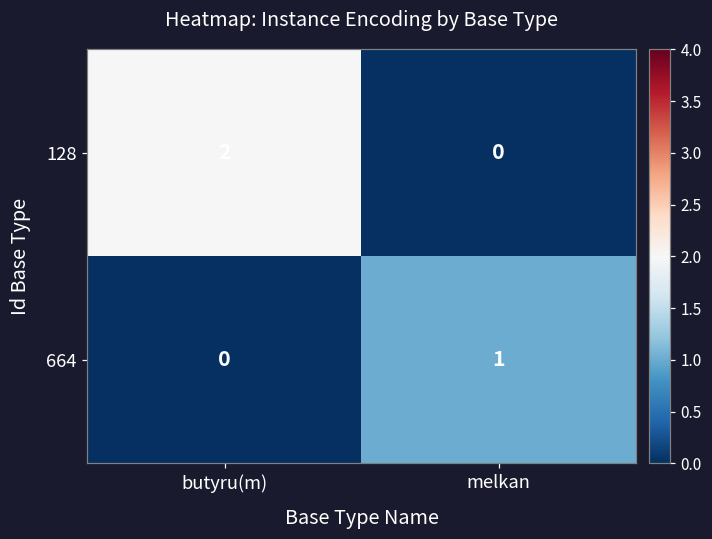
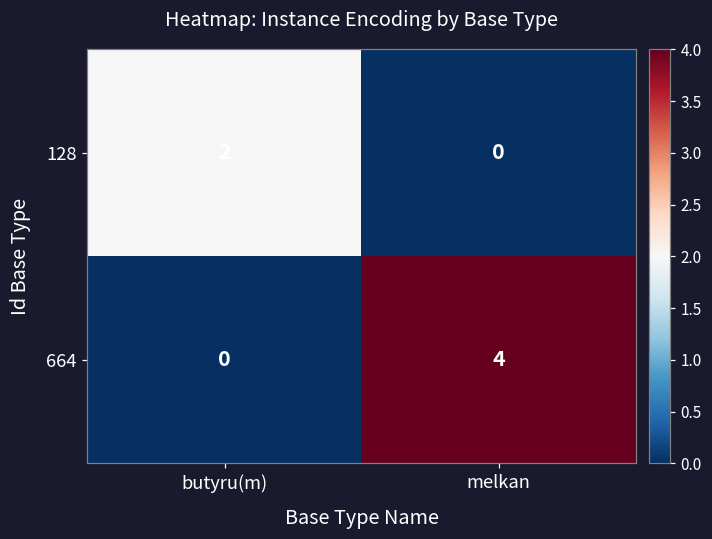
  {
    "128": {
      "melkan": 0
    },
    "664": {
      "butyru(m)": 0,
-     "melkan": 1
+     "melkan": 4
    }
  }
